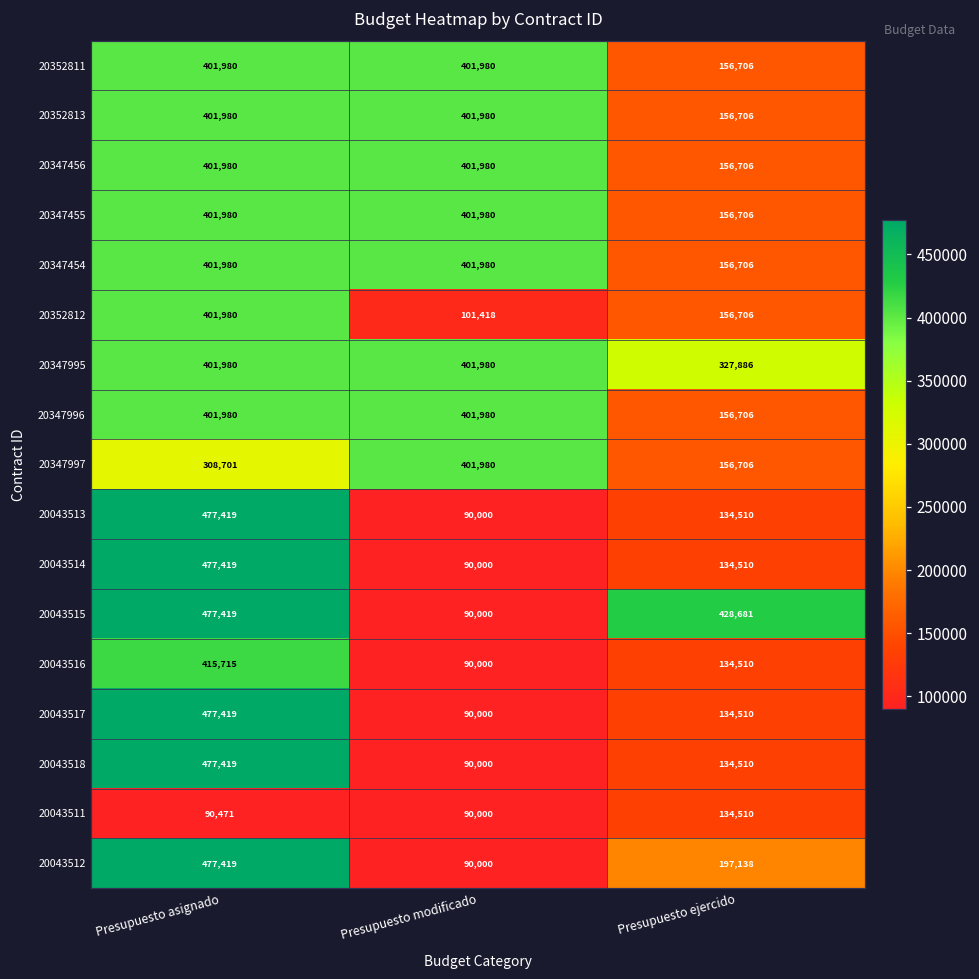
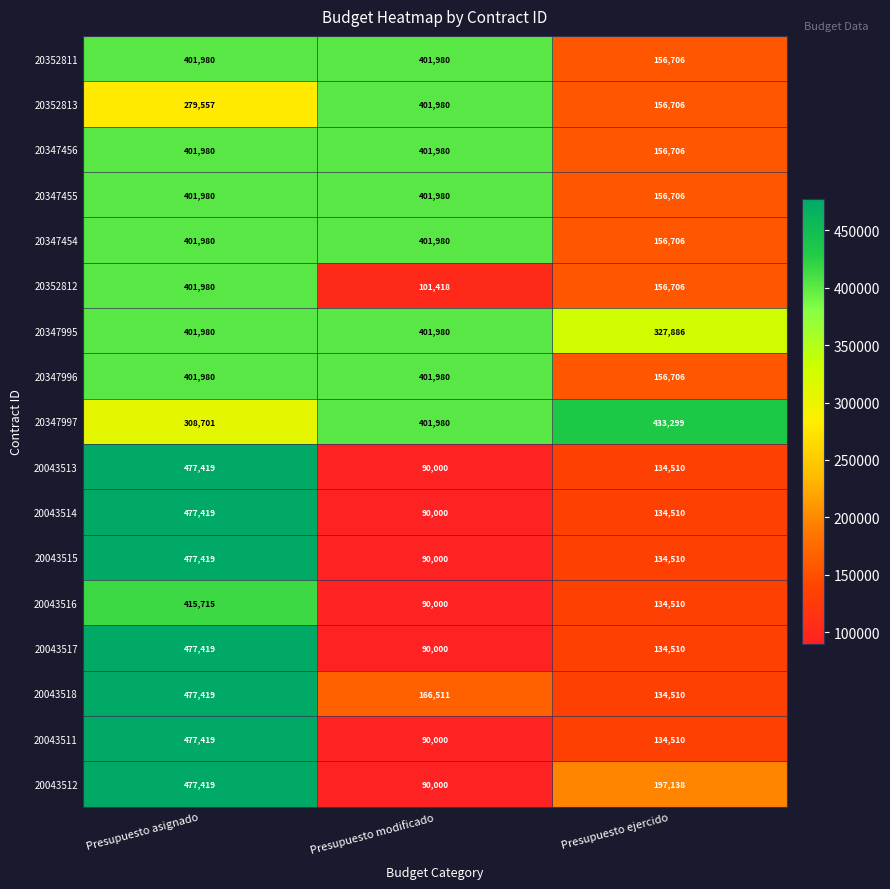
  {
    "20352811": {
      "Presupuesto asignado": "401,980",
      "Presupuesto modificado": "401,980",
      "Presupuesto ejercido": "156,706"
    },
    "20352813": {
-     "Presupuesto asignado": "401,980",
+     "Presupuesto asignado": "279,557",
      "Presupuesto modificado": "401,980",
      "Presupuesto ejercido": "156,706"
    },
    "20347456": {
      "Presupuesto asignado": "401,980",
      "Presupuesto modificado": "401,980",
      "Presupuesto ejercido": "156,706"
    },
    "20347455": {
      "Presupuesto asignado": "401,980",
      "Presupuesto modificado": "401,980",
      "Presupuesto ejercido": "156,706"
    },
    "20347454": {
      "Presupuesto asignado": "401,980",
      "Presupuesto modificado": "401,980",
      "Presupuesto ejercido": "156,706"
    },
    "20352812": {
      "Presupuesto asignado": "401,980",
      "Presupuesto modificado": "101,418",
      "Presupuesto ejercido": "156,706"
    },
    "20347995": {
      "Presupuesto asignado": "401,980",
      "Presupuesto modificado": "401,980",
      "Presupuesto ejercido": "327,886"
    },
    "20347996": {
      "Presupuesto asignado": "401,980",
      "Presupuesto modificado": "401,980",
      "Presupuesto ejercido": "156,706"
    },
    "20347997": {
      "Presupuesto asignado": "308,701",
      "Presupuesto modificado": "401,980",
-     "Presupuesto ejercido": "156,706"
+     "Presupuesto ejercido": "433,299"
    },
    "20043513": {
      "Presupuesto asignado": "477,419",
      "Presupuesto modificado": "90,000",
      "Presupuesto ejercido": "134,510"
    },
    "20043514": {
      "Presupuesto asignado": "477,419",
      "Presupuesto modificado": "90,000",
      "Presupuesto ejercido": "134,510"
    },
    "20043515": {
      "Presupuesto asignado": "477,419",
      "Presupuesto modificado": "90,000",
-     "Presupuesto ejercido": "428,681"
+     "Presupuesto ejercido": "134,510"
    },
    "20043516": {
      "Presupuesto asignado": "415,715",
      "Presupuesto modificado": "90,000",
      "Presupuesto ejercido": "134,510"
    },
    "20043517": {
      "Presupuesto asignado": "477,419",
      "Presupuesto modificado": "90,000",
      "Presupuesto ejercido": "134,510"
    },
    "20043518": {
      "Presupuesto asignado": "477,419",
-     "Presupuesto modificado": "90,000",
+     "Presupuesto modificado": "166,511",
      "Presupuesto ejercido": "134,510"
    },
    "20043511": {
-     "Presupuesto asignado": "90,471",
+     "Presupuesto asignado": "477,419",
      "Presupuesto modificado": "90,000",
      "Presupuesto ejercido": "134,510"
    },
    "20043512": {
      "Presupuesto asignado": "477,419",
      "Presupuesto modificado": "90,000",
      "Presupuesto ejercido": "197,138"
    }
  }
